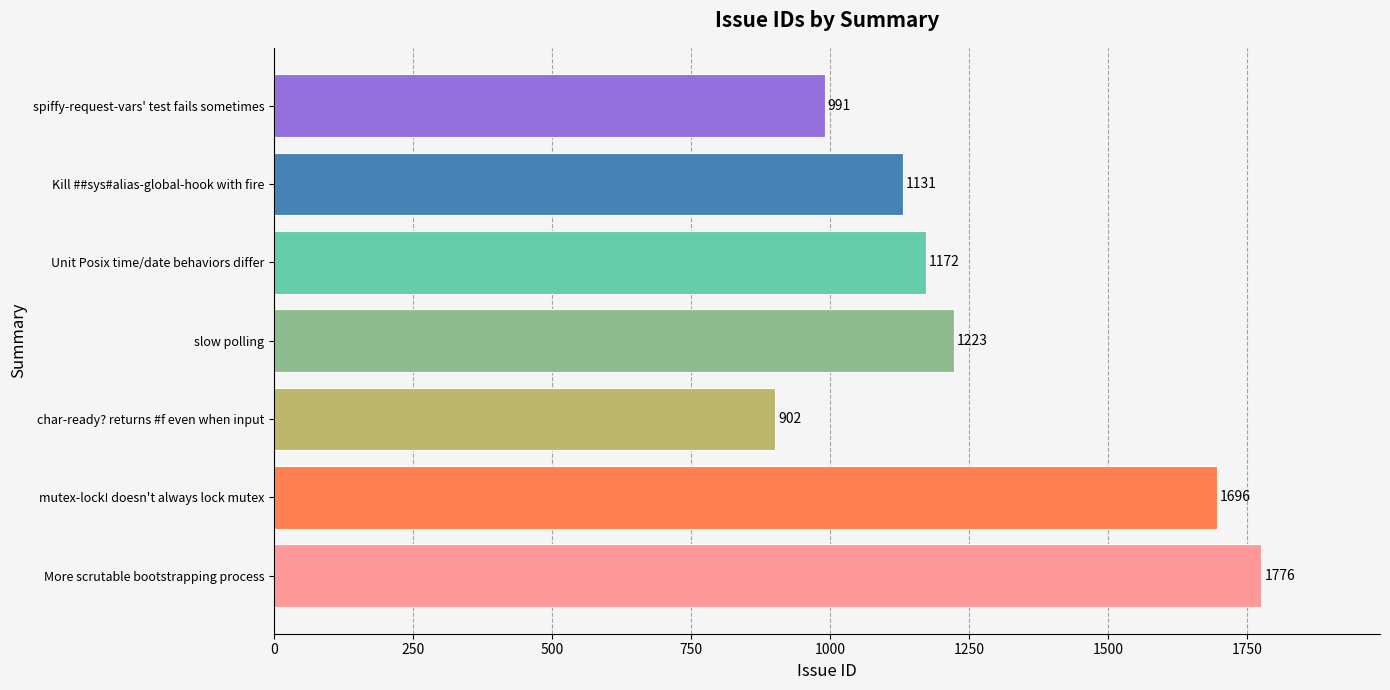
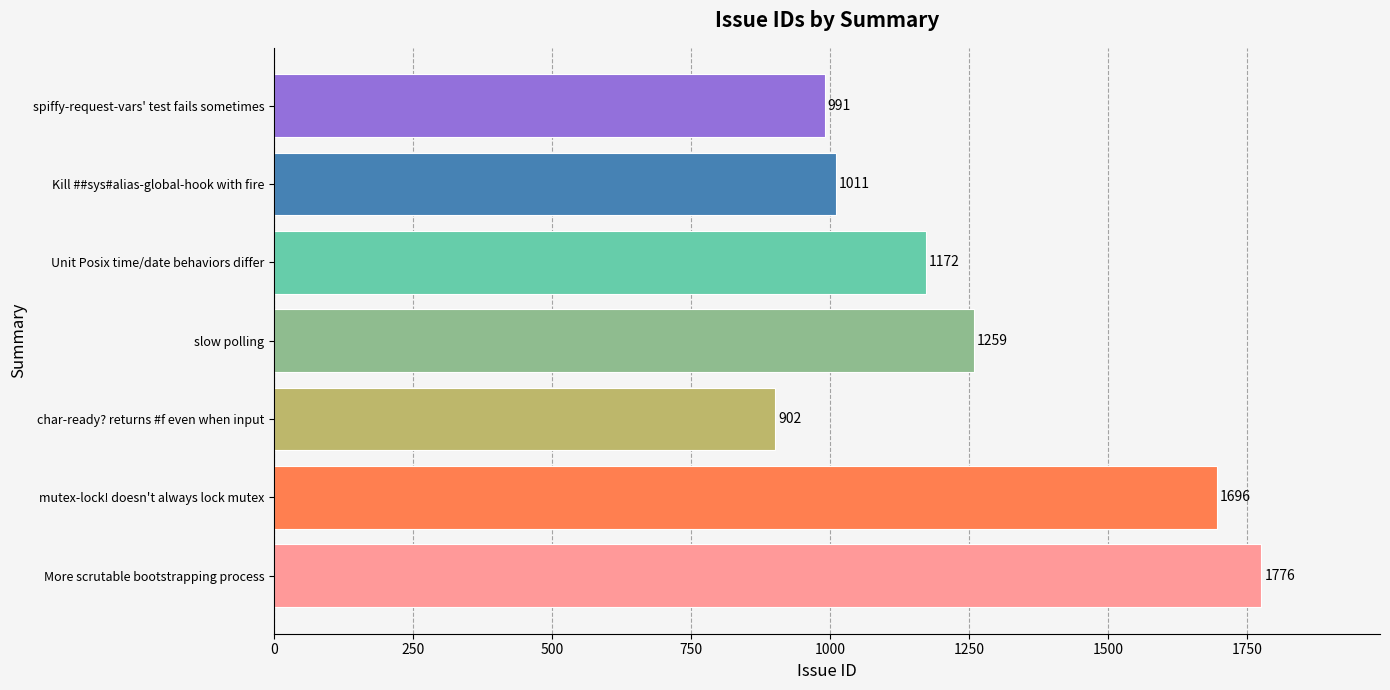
  {
    "spiffy-request-vars' test fails sometimes": 991,
-   "Kill ##sys#alias-global-hook with fire": 1131,
+   "Kill ##sys#alias-global-hook with fire": 1011,
    "Unit Posix time/date behaviors differ": 1172,
-   "slow polling": 1223,
+   "slow polling": 1259,
    "char-ready? returns #f even when input": 902,
    "mutex-lock! doesn't always lock mutex": 1696,
    "More scrutable bootstrapping process": 1776
  }
